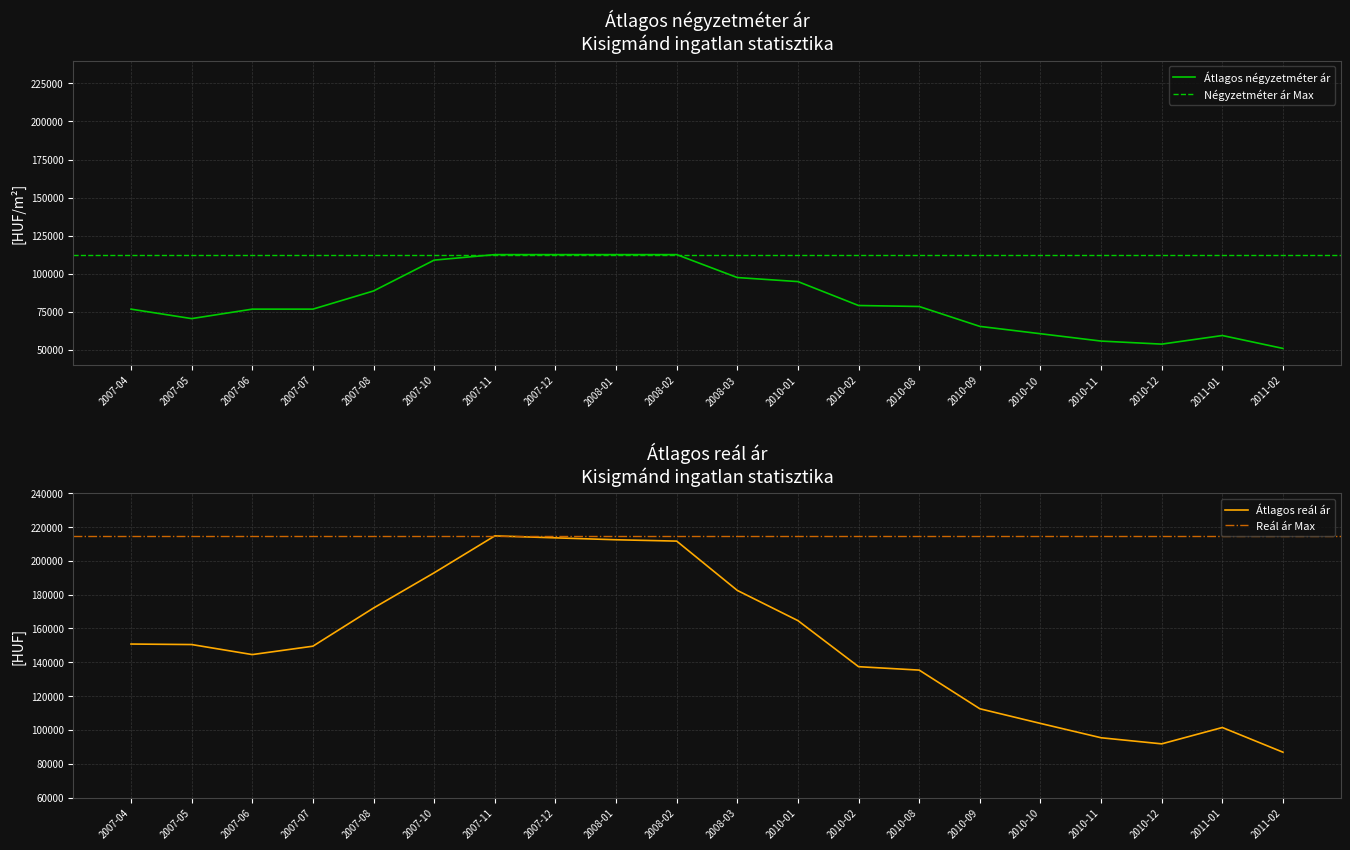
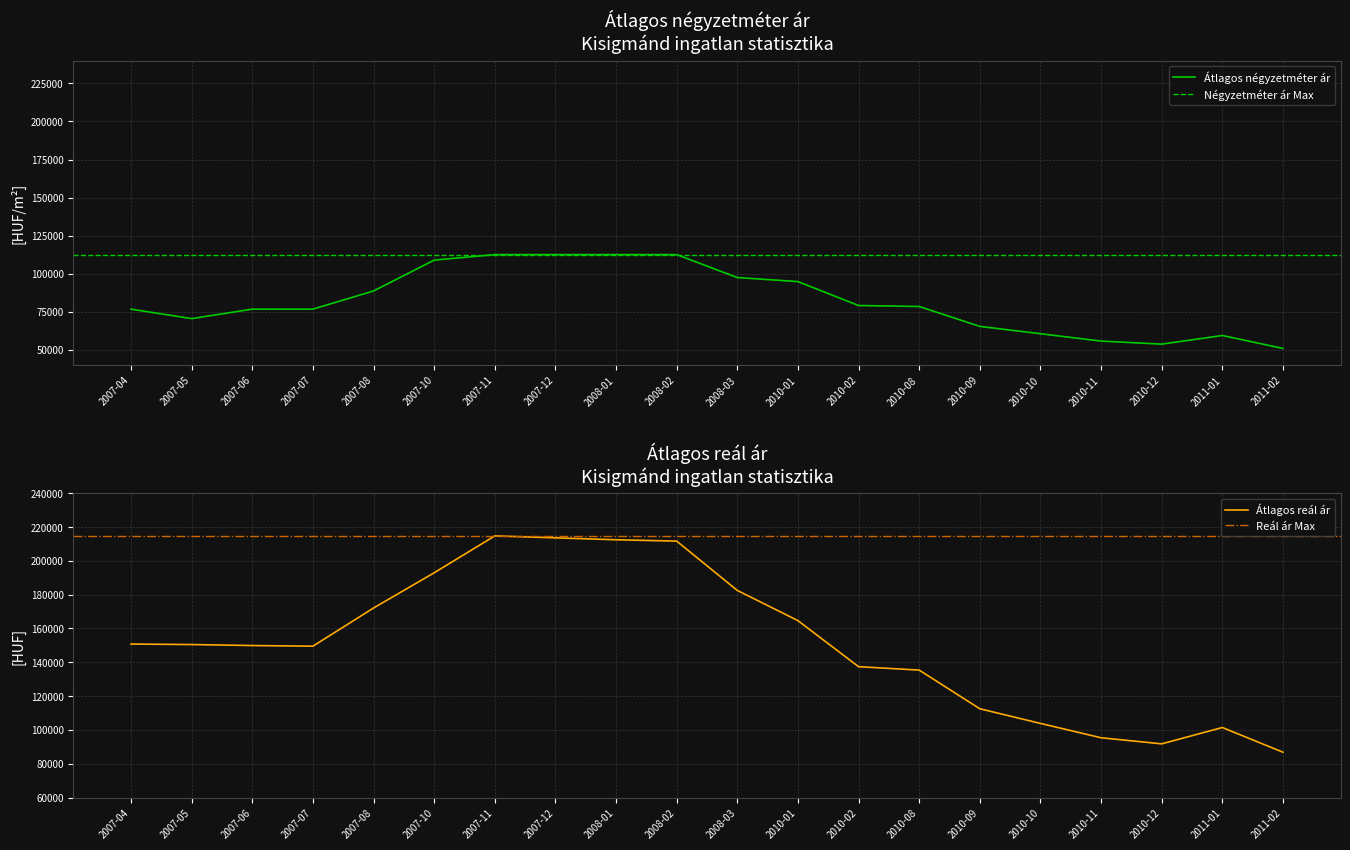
  {
    "Átlagos négyzetméter ár Kisigmánd ingatlan statisztika": {
      "2007-04": 77000,
      "2007-05": 70000,
      "2007-06": 77000,
      "2007-07": 77000,
      "2007-08": 89000,
      "2007-10": 109000,
      "2007-11": 113000,
      "2007-12": 113000,
      "2008-01": 113000,
      "2008-02": 113000,
      "2008-03": 97000,
      "2010-01": 95000,
      "2010-02": 79000,
      "2010-08": 78000,
      "2010-09": 65000,
      "2010-10": 61000,
      "2010-11": 56000,
      "2010-12": 54000,
      "2011-01": 59000,
      "2011-02": 51000
    },
    "Átlagos reál ár Kisigmánd ingatlan statisztika": {
      "2007-04": 151000,
      "2007-05": 151000,
-     "2007-06": 145000,
+     "2007-06": 150000,
      "2007-07": 150000,
      "2007-08": 172000,
      "2007-10": 193000,
      "2007-11": 215000,
      "2007-12": 214000,
      "2008-01": 212000,
      "2008-02": 212000,
      "2008-03": 183000,
      "2010-01": 165000,
      "2010-02": 137000,
      "2010-08": 135000,
      "2010-09": 113000,
      "2010-10": 104000,
      "2010-11": 95000,
      "2010-12": 92000,
      "2011-01": 101000,
      "2011-02": 87000
    }
  }
